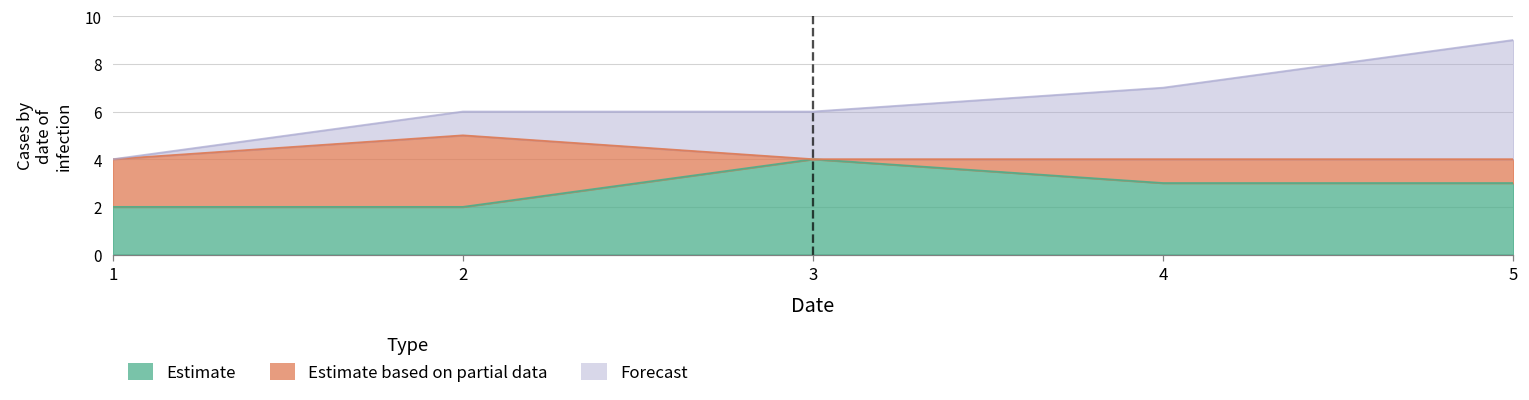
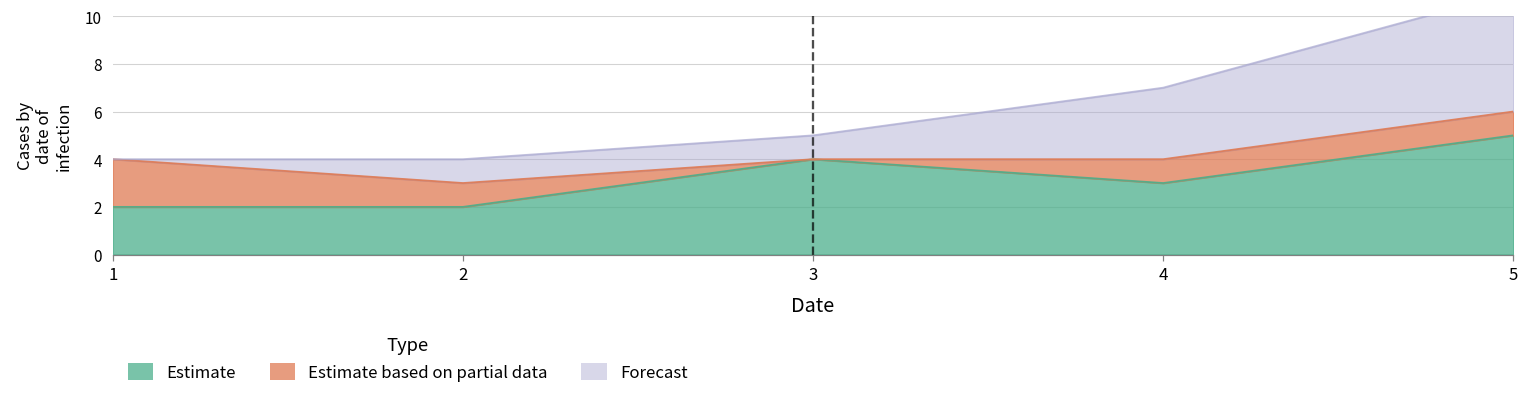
  {
    "Estimate": {
      "1": 2,
      "2": 2,
      "4": 3,
-     "5": 3
+     "5": 5
    },
    "Estimate based on partial data": {
-     "2": 3,
+     "2": 1,
      "4": 4
    },
    "Forecast": {
      "2": 1,
-     "3": 2,
+     "3": 1,
      "4": 3
    }
  }
